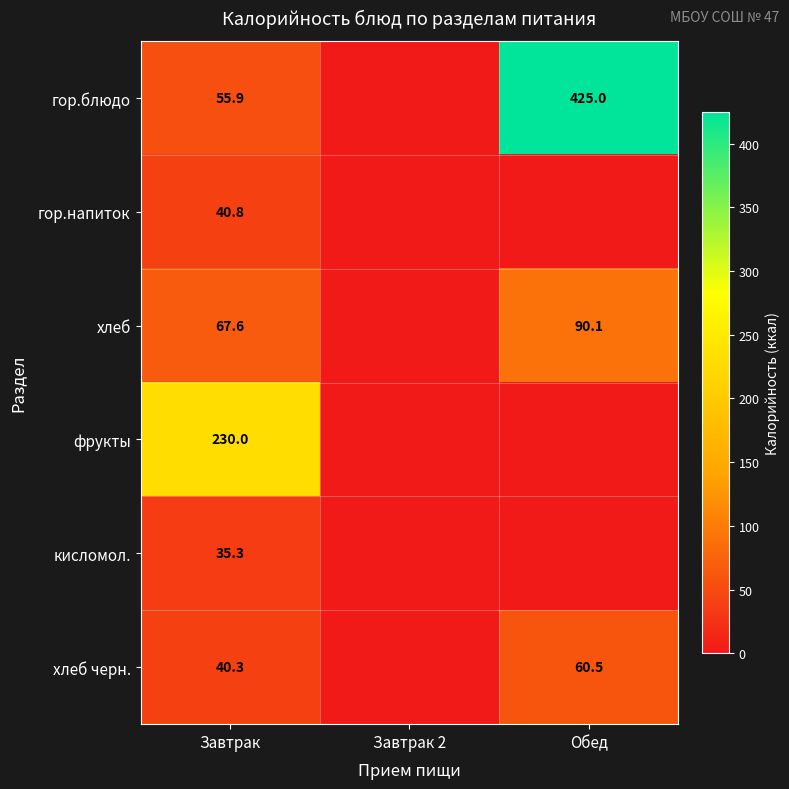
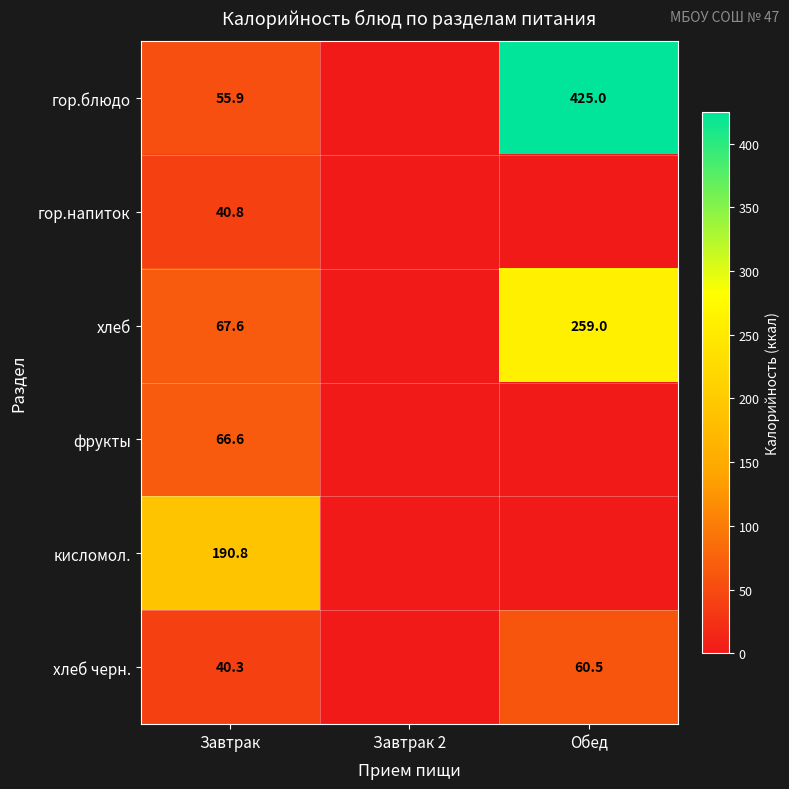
  {
    "гор.блюдо": {
      "Завтрак": 55.9,
      "Обед": 425.0
    },
    "гор.напиток": {
      "Завтрак": 40.8
    },
    "хлеб": {
      "Завтрак": 67.6,
-     "Обед": 90.1
+     "Обед": 259.0
    },
    "фрукты": {
-     "Завтрак": 230.0
+     "Завтрак": 66.6
    },
    "кисломол.": {
-     "Завтрак": 35.3
+     "Завтрак": 190.8
    },
    "хлеб черн.": {
      "Завтрак": 40.3,
      "Обед": 60.5
    }
  }
